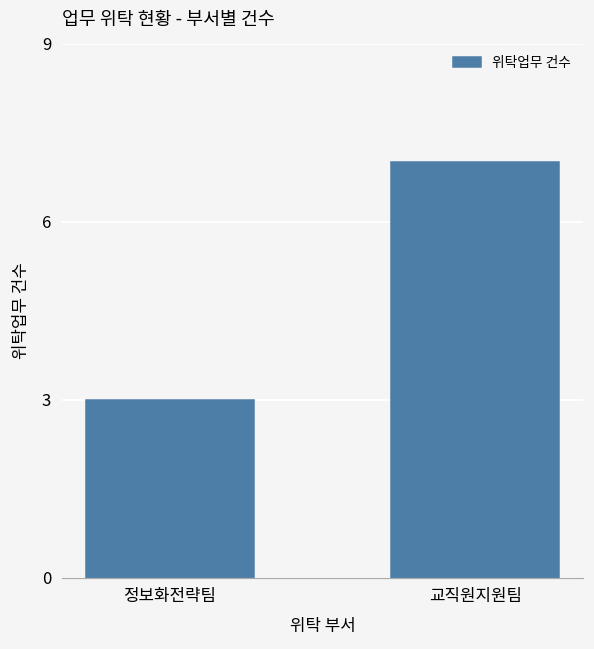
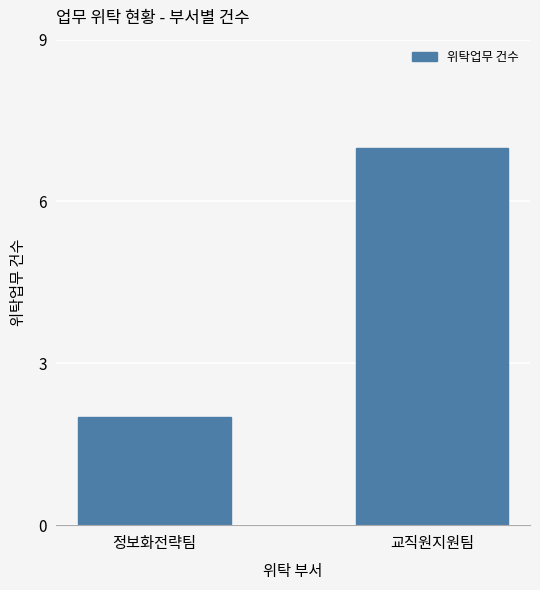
  {
-   "정보화전략팀": 3,
+   "정보화전략팀": 2,
    "교직원지원팀": 7
  }
